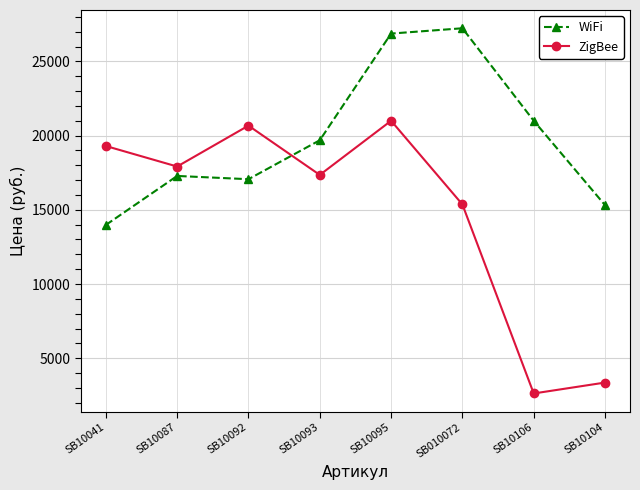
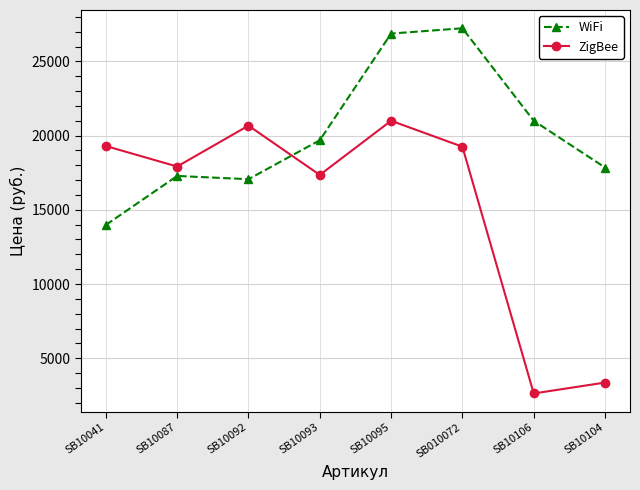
  {
    "WiFi": {
      "SB10041": 14000,
      "SB10087": 17300,
      "SB10092": 17100,
      "SB10093": 19700,
      "SB10095": 26900,
      "SB010072": 27200,
      "SB10106": 21000,
-     "SB10104": 15300
+     "SB10104": 17800
    },
    "ZigBee": {
      "SB10041": 19300,
      "SB10087": 17900,
      "SB10092": 20700,
      "SB10093": 17400,
      "SB10095": 21000,
-     "SB010072": 15400,
+     "SB010072": 19300,
      "SB10106": 2600,
      "SB10104": 3400
    }
  }
